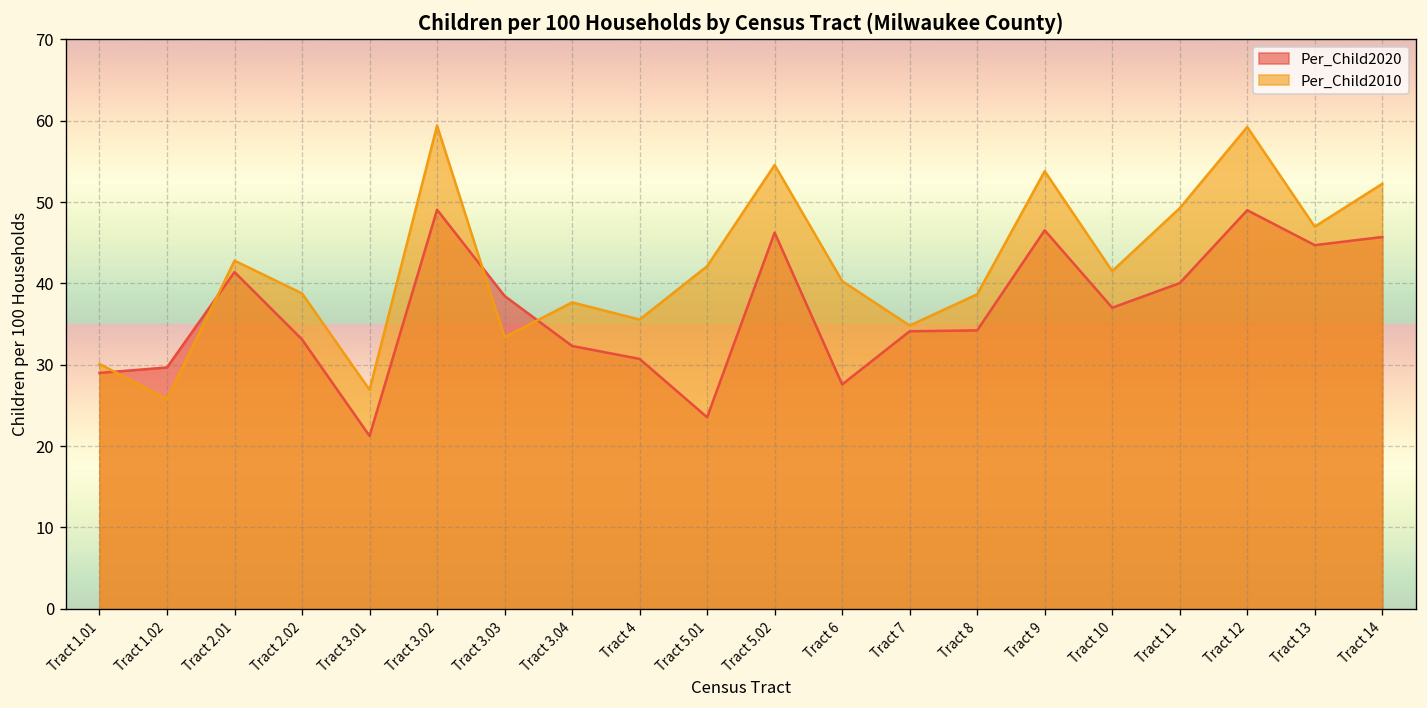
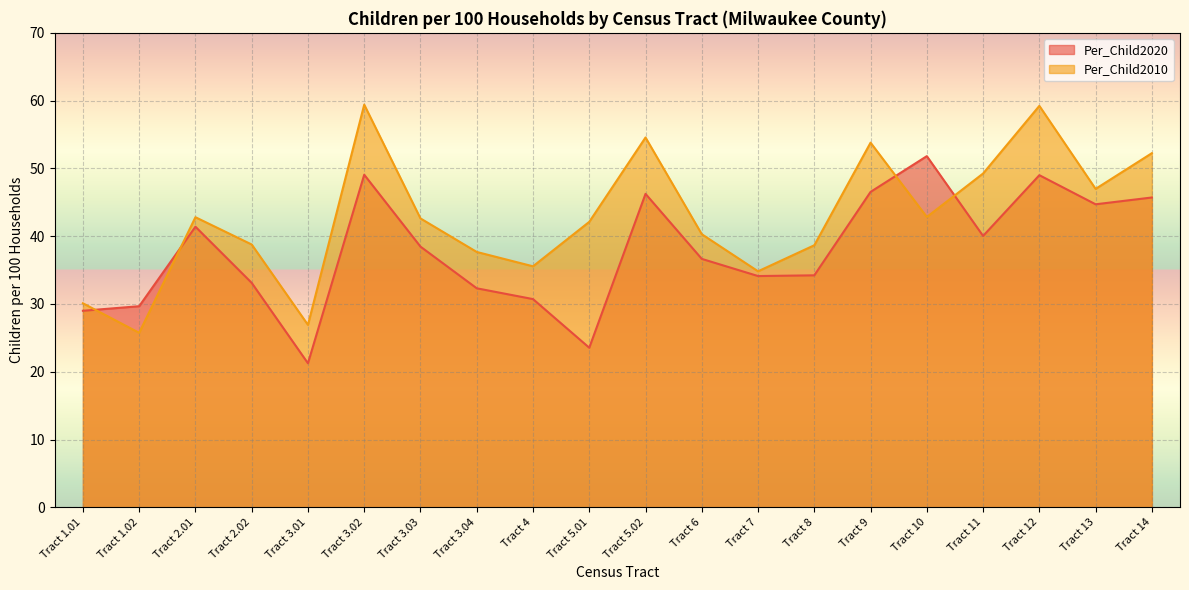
  {
    "Per_Child2020": {
      "Tract 1.01": 29,
      "Tract 1.02": 30,
      "Tract 2.01": 41,
      "Tract 2.02": 33,
      "Tract 3.01": 21,
      "Tract 3.02": 49,
      "Tract 3.03": 38,
      "Tract 3.04": 32,
      "Tract 4": 31,
      "Tract 5.01": 24,
      "Tract 5.02": 46,
-     "Tract 6": 28,
+     "Tract 6": 37,
      "Tract 7": 34,
      "Tract 8": 34,
      "Tract 9": 47,
-     "Tract 10": 37,
+     "Tract 10": 52,
      "Tract 11": 40,
      "Tract 12": 49,
      "Tract 13": 45,
      "Tract 14": 46
    },
    "Per_Child2010": {
      "Tract 1.01": 30,
      "Tract 1.02": 26,
      "Tract 2.01": 43,
      "Tract 2.02": 39,
      "Tract 3.01": 27,
      "Tract 3.02": 59,
-     "Tract 3.03": 33,
+     "Tract 3.03": 43,
      "Tract 3.04": 38,
      "Tract 4": 36,
      "Tract 5.01": 42,
      "Tract 5.02": 55,
      "Tract 6": 40,
      "Tract 7": 35,
      "Tract 8": 39,
      "Tract 9": 54,
-     "Tract 10": 42,
+     "Tract 10": 43,
      "Tract 11": 49,
      "Tract 12": 59,
      "Tract 13": 47,
      "Tract 14": 52
    }
  }
